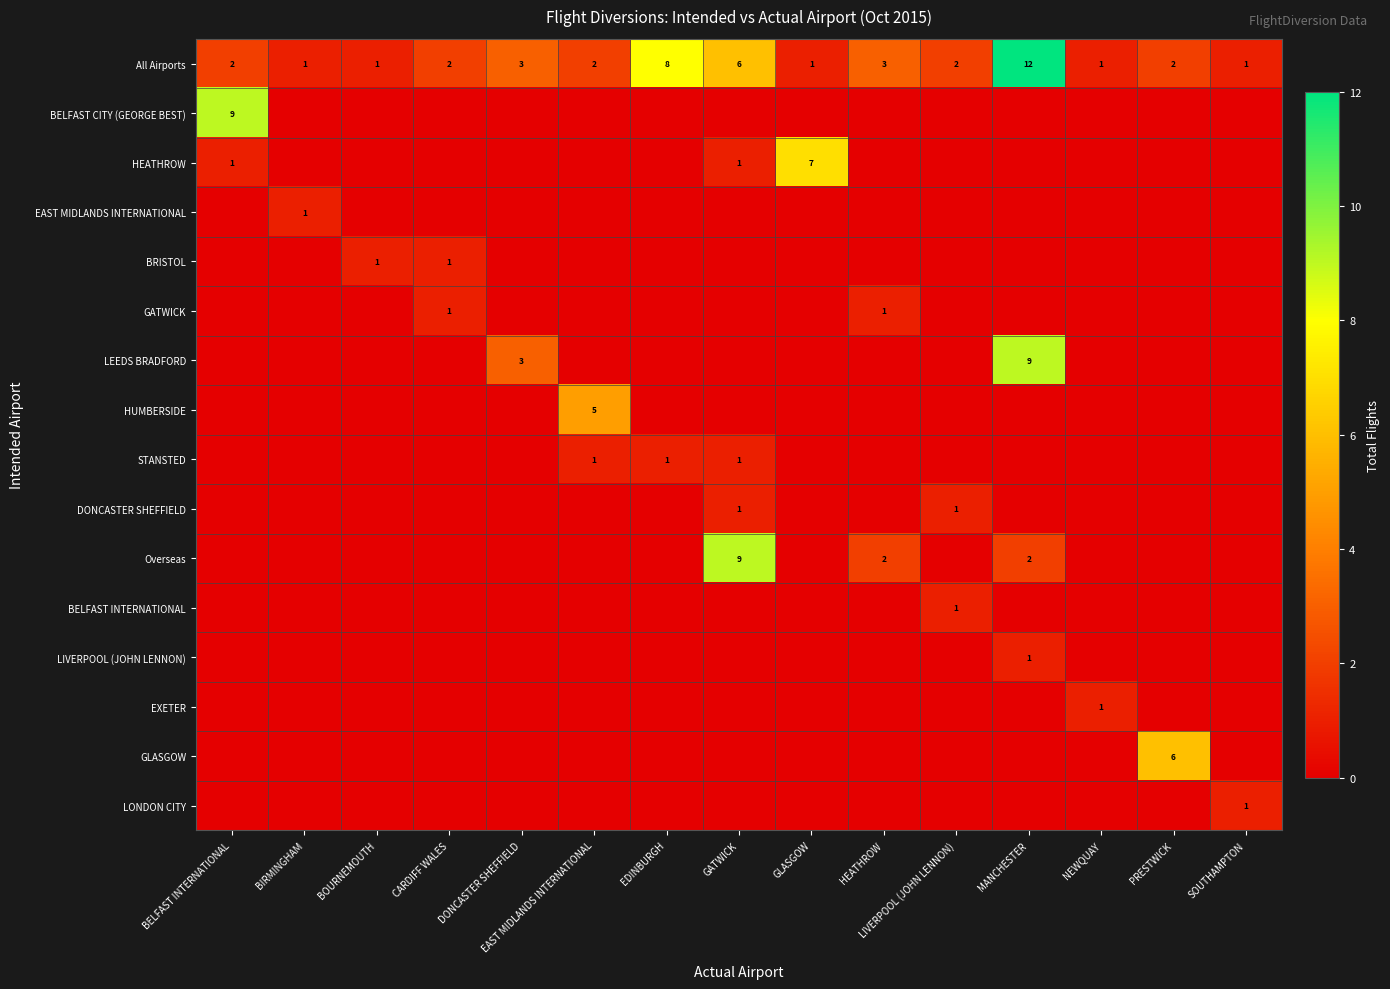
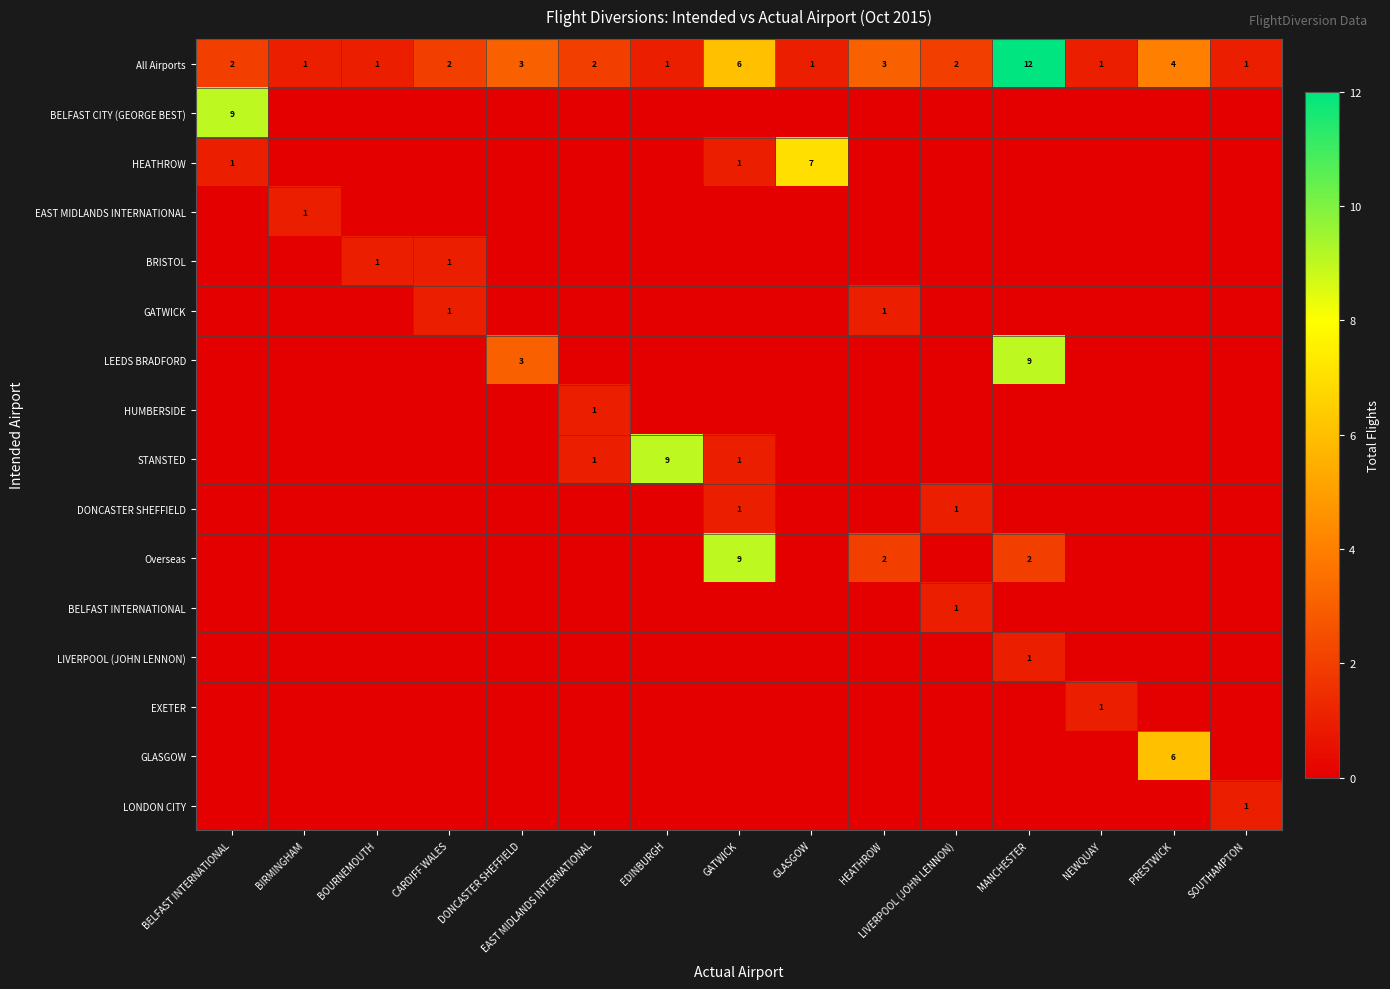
  {
    "All Airports": {
      "BELFAST INTERNATIONAL": 2,
      "BIRMINGHAM": 1,
      "BOURNEMOUTH": 1,
      "CARDIFF WALES": 2,
      "DONCASTER SHEFFIELD": 3,
      "EAST MIDLANDS INTERNATIONAL": 2,
-     "EDINBURGH": 8,
+     "EDINBURGH": 1,
      "GATWICK": 6,
      "GLASGOW": 1,
      "HEATHROW": 3,
      "LIVERPOOL (JOHN LENNON)": 2,
      "MANCHESTER": 12,
      "NEWQUAY": 1,
-     "PRESTWICK": 2,
+     "PRESTWICK": 4,
      "SOUTHAMPTON": 1
    },
    "BELFAST CITY (GEORGE BEST)": {
      "BELFAST INTERNATIONAL": 9
    },
    "HEATHROW": {
      "BELFAST INTERNATIONAL": 1,
      "GATWICK": 1,
      "GLASGOW": 7
    },
    "EAST MIDLANDS INTERNATIONAL": {
      "BIRMINGHAM": 1
    },
    "BRISTOL": {
      "BOURNEMOUTH": 1,
      "CARDIFF WALES": 1
    },
    "GATWICK": {
      "CARDIFF WALES": 1,
      "HEATHROW": 1
    },
    "LEEDS BRADFORD": {
      "DONCASTER SHEFFIELD": 3,
      "MANCHESTER": 9
    },
    "HUMBERSIDE": {
-     "EAST MIDLANDS INTERNATIONAL": 5
+     "EAST MIDLANDS INTERNATIONAL": 1
    },
    "STANSTED": {
      "EAST MIDLANDS INTERNATIONAL": 1,
-     "EDINBURGH": 1,
+     "EDINBURGH": 9,
      "GATWICK": 1
    },
    "DONCASTER SHEFFIELD": {
      "GATWICK": 1,
      "LIVERPOOL (JOHN LENNON)": 1
    },
    "Overseas": {
      "GATWICK": 9,
      "HEATHROW": 2,
      "MANCHESTER": 2
    },
    "BELFAST INTERNATIONAL": {
      "LIVERPOOL (JOHN LENNON)": 1
    },
    "LIVERPOOL (JOHN LENNON)": {
      "MANCHESTER": 1
    },
    "EXETER": {
      "NEWQUAY": 1
    },
    "GLASGOW": {
      "PRESTWICK": 6
    },
    "LONDON CITY": {
      "SOUTHAMPTON": 1
    }
  }
